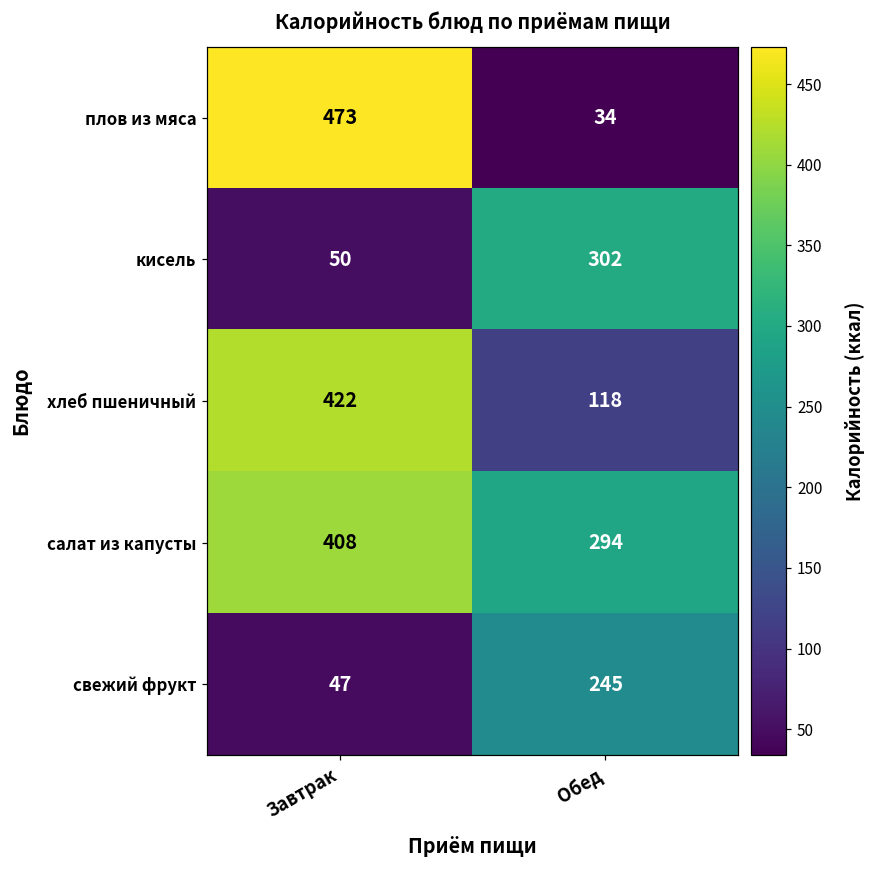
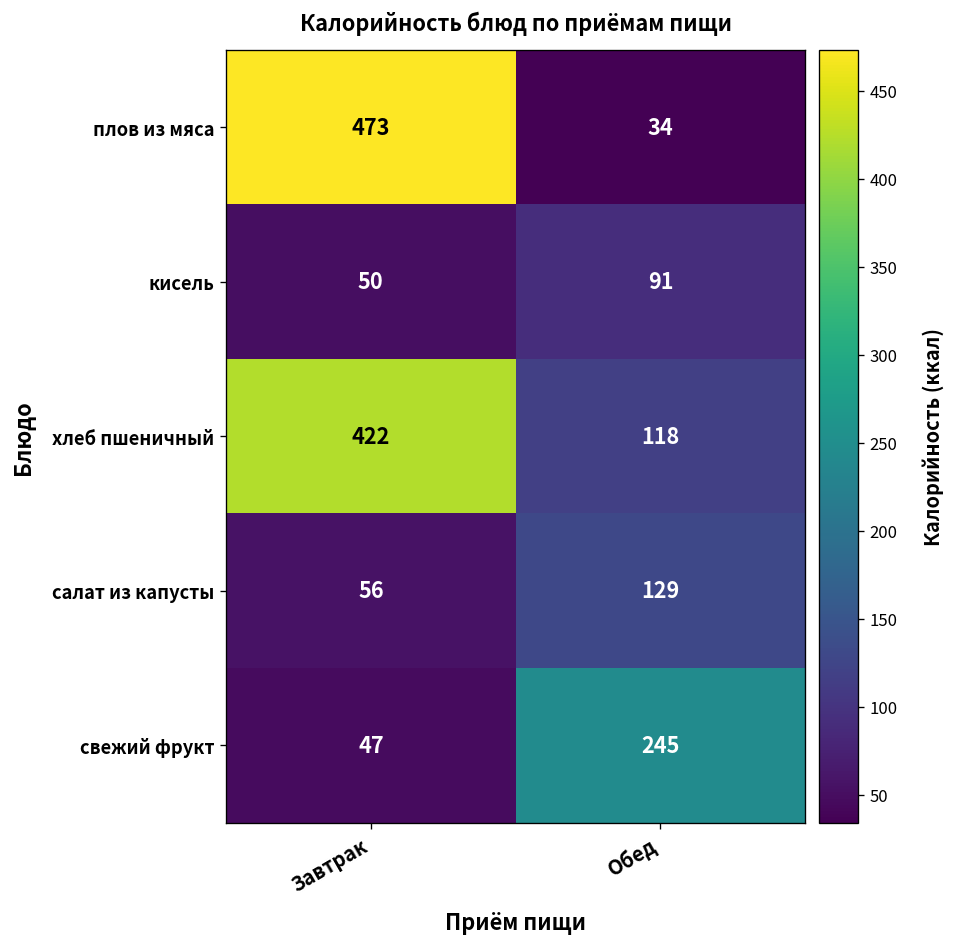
  {
    "плов из мяса": {
      "Завтрак": 473,
      "Обед": 34
    },
    "кисель": {
      "Завтрак": 50,
-     "Обед": 302
+     "Обед": 91
    },
    "хлеб пшеничный": {
      "Завтрак": 422,
      "Обед": 118
    },
    "салат из капусты": {
-     "Завтрак": 408,
-     "Обед": 294
+     "Завтрак": 56,
+     "Обед": 129
    },
    "свежий фрукт": {
      "Завтрак": 47,
      "Обед": 245
    }
  }
